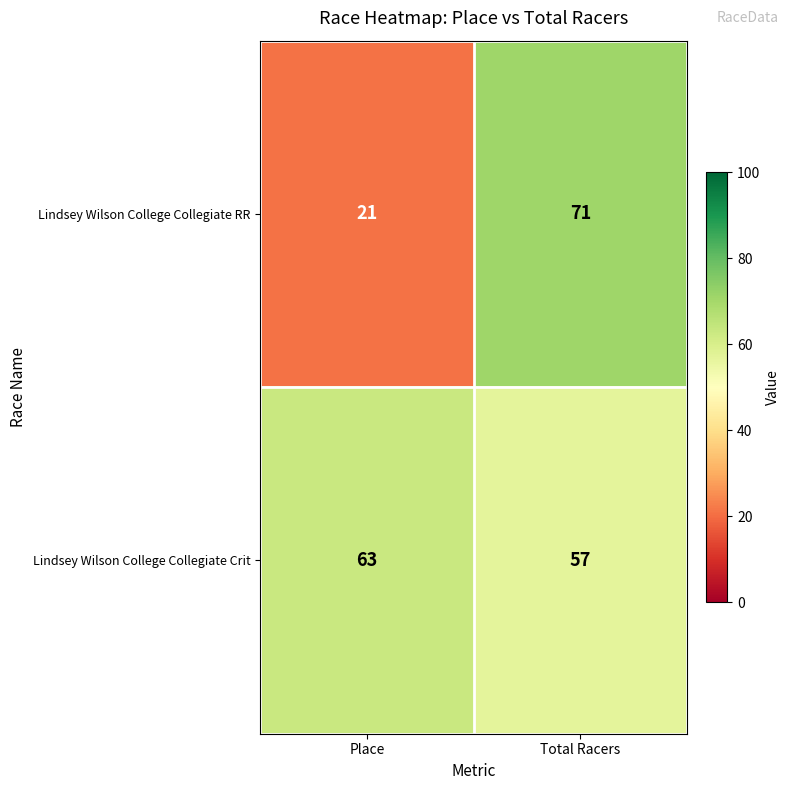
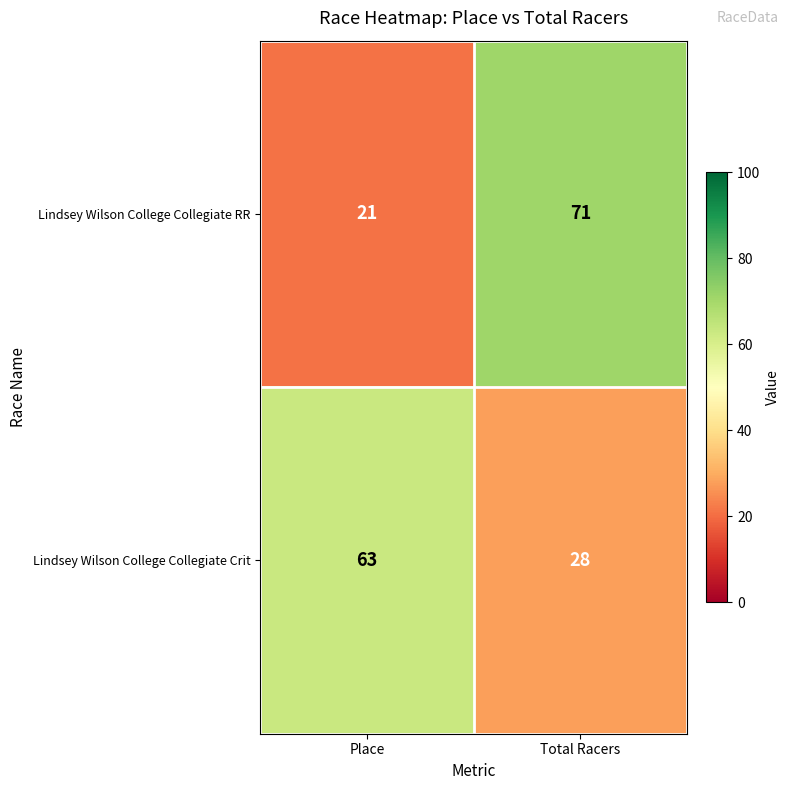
  {
    "Lindsey Wilson College Collegiate RR": {
      "Place": 21,
      "Total Racers": 71
    },
    "Lindsey Wilson College Collegiate Crit": {
      "Place": 63,
-     "Total Racers": 57
+     "Total Racers": 28
    }
  }
